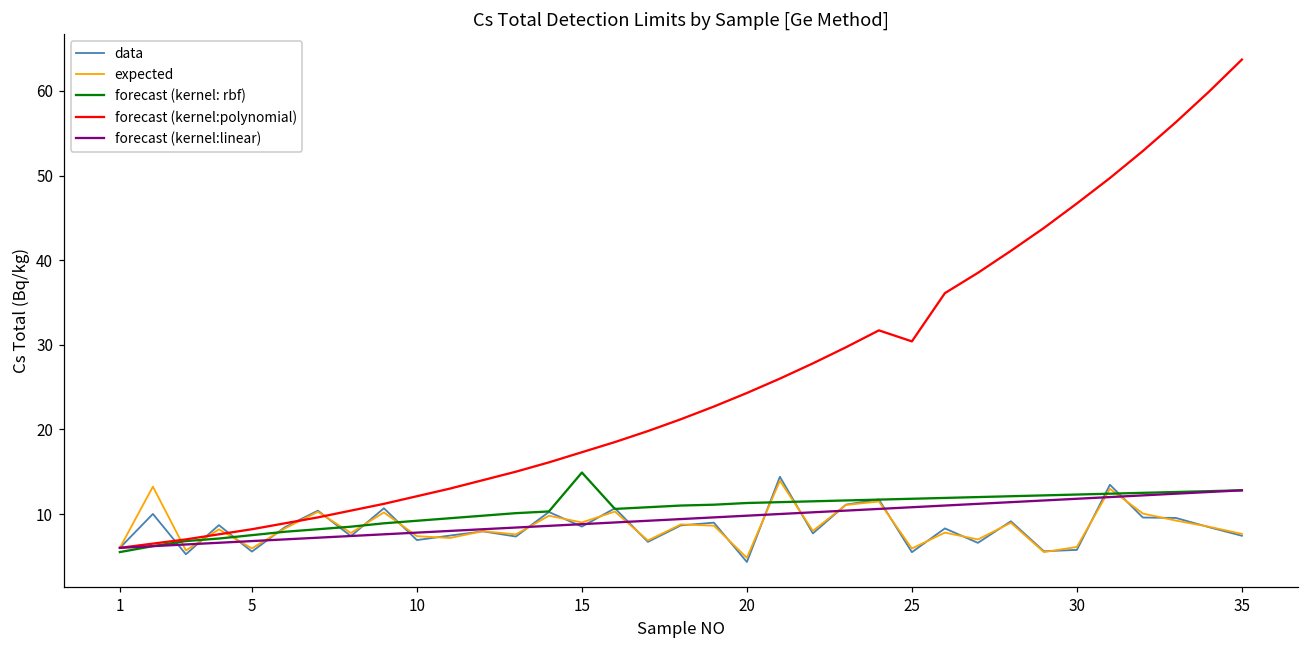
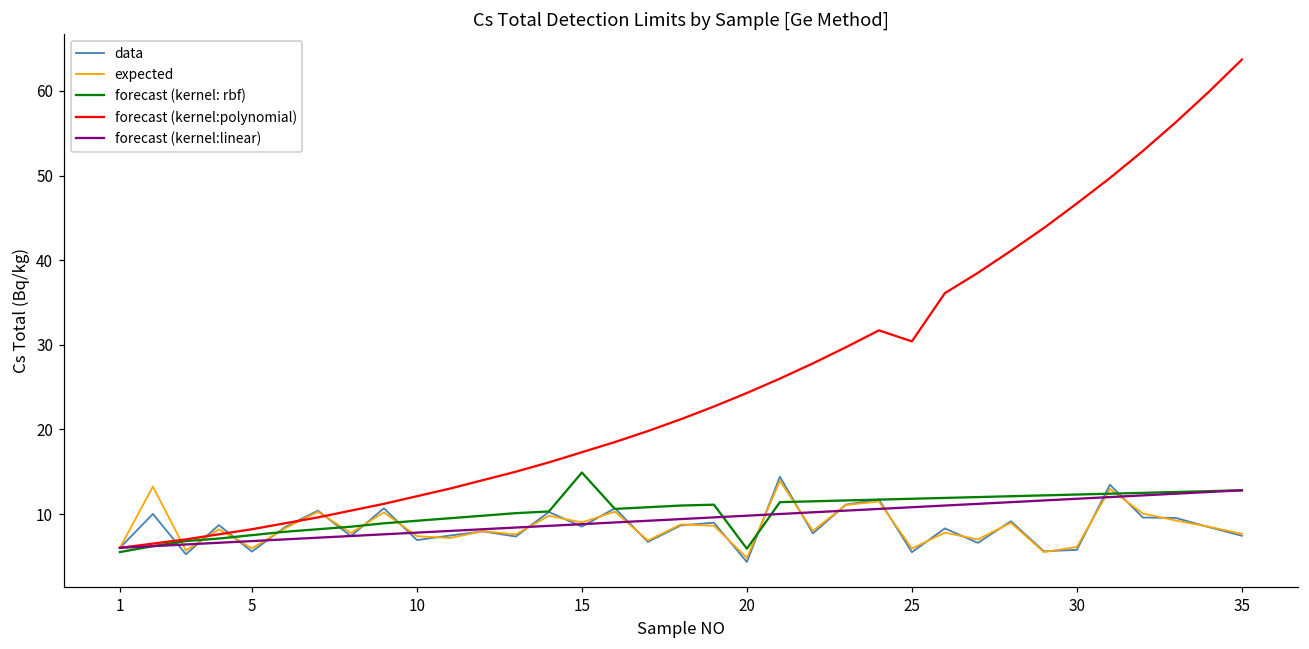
  {
    "data": {
      "5": 6,
      "10": 7,
      "20": 4,
      "25": 5,
      "30": 6
    },
    "expected": {
      "5": 6,
      "10": 7,
      "20": 5,
      "25": 6,
      "30": 6
    },
    "forecast (kernel: rbf)": {
      "1": 6,
      "5": 8,
      "10": 9,
      "15": 15,
-     "20": 11,
+     "20": 6,
      "25": 12,
      "30": 12
    },
    "forecast (kernel:polynomial)": {
      "5": 8,
      "10": 12,
      "15": 17,
      "20": 24,
      "25": 30,
      "30": 47,
      "35": 64
    },
    "forecast (kernel:linear)": {
      "5": 7,
      "10": 8,
      "20": 10,
      "25": 11,
      "30": 12
    }
  }
